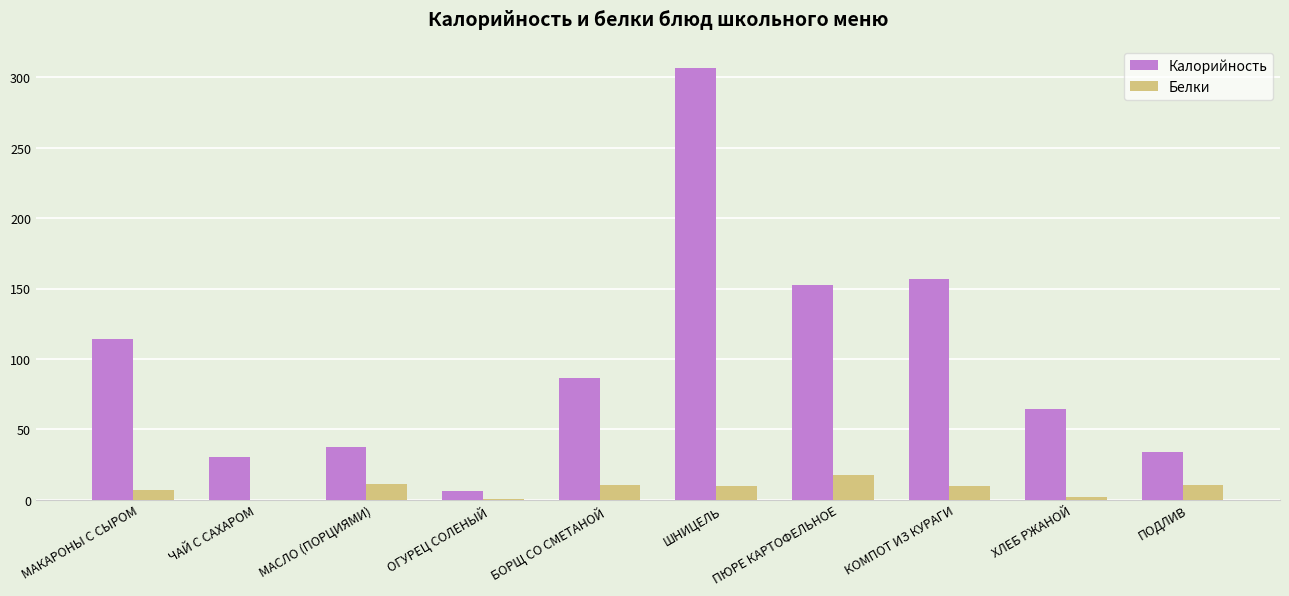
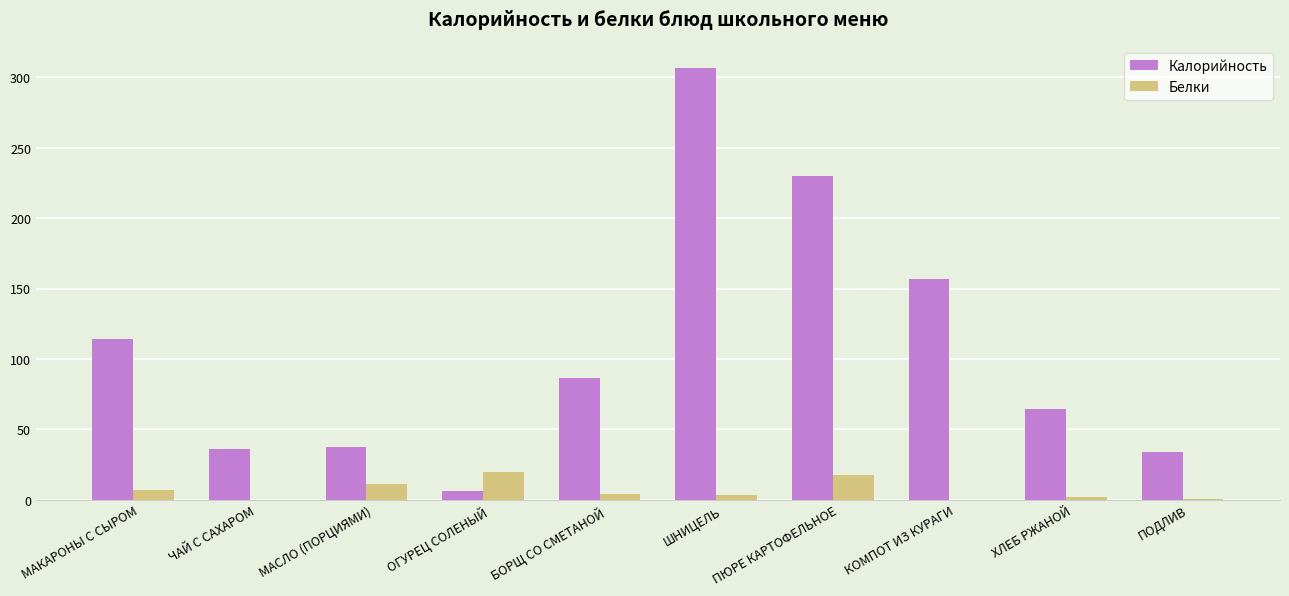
  {
    "Калорийность": {
      "МАКАРОНЫ С СЫРОМ": 115,
-     "ЧАЙ С САХАРОМ": 30,
+     "ЧАЙ С САХАРОМ": 36,
      "МАСЛО (ПОРЦИЯМИ)": 37,
      "ОГУРЕЦ СОЛЕНЫЙ": 7,
      "БОРЩ СО СМЕТАНОЙ": 86,
      "ШНИЦЕЛЬ": 307,
-     "ПЮРЕ КАРТОФЕЛЬНОЕ": 153,
+     "ПЮРЕ КАРТОФЕЛЬНОЕ": 230,
      "КОМПОТ ИЗ КУРАГИ": 157,
      "ХЛЕБ РЖАНОЙ": 64,
      "ПОДЛИВ": 34
    },
    "Белки": {
      "МАКАРОНЫ С СЫРОМ": 7,
      "ЧАЙ С САХАРОМ": 0,
      "МАСЛО (ПОРЦИЯМИ)": 11,
-     "ОГУРЕЦ СОЛЕНЫЙ": 0,
-     "БОРЩ СО СМЕТАНОЙ": 10,
-     "ШНИЦЕЛЬ": 10,
+     "ОГУРЕЦ СОЛЕНЫЙ": 20,
+     "БОРЩ СО СМЕТАНОЙ": 4,
+     "ШНИЦЕЛЬ": 3,
      "ПЮРЕ КАРТОФЕЛЬНОЕ": 18,
-     "КОМПОТ ИЗ КУРАГИ": 10,
+     "КОМПОТ ИЗ КУРАГИ": 0,
      "ХЛЕБ РЖАНОЙ": 2,
-     "ПОДЛИВ": 11
+     "ПОДЛИВ": 0
    }
  }
